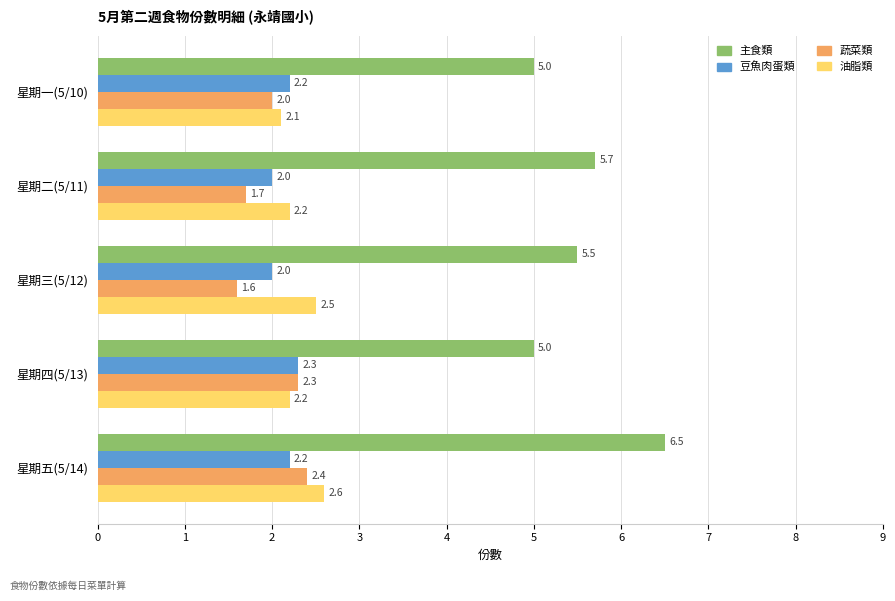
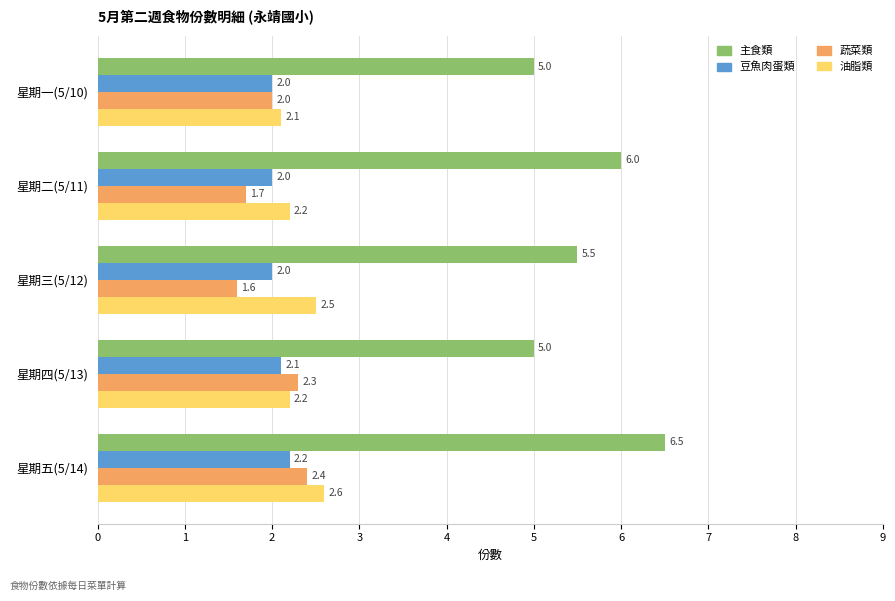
  {
    "主食類": {
      "星期一(5/10)": 5.0,
-     "星期二(5/11)": 5.7,
+     "星期二(5/11)": 6.0,
      "星期三(5/12)": 5.5,
      "星期四(5/13)": 5.0,
      "星期五(5/14)": 6.5
    },
    "豆魚肉蛋類": {
-     "星期一(5/10)": 2.2,
+     "星期一(5/10)": 2.0,
      "星期二(5/11)": 2.0,
      "星期三(5/12)": 2.0,
-     "星期四(5/13)": 2.3,
+     "星期四(5/13)": 2.1,
      "星期五(5/14)": 2.2
    }
  }
